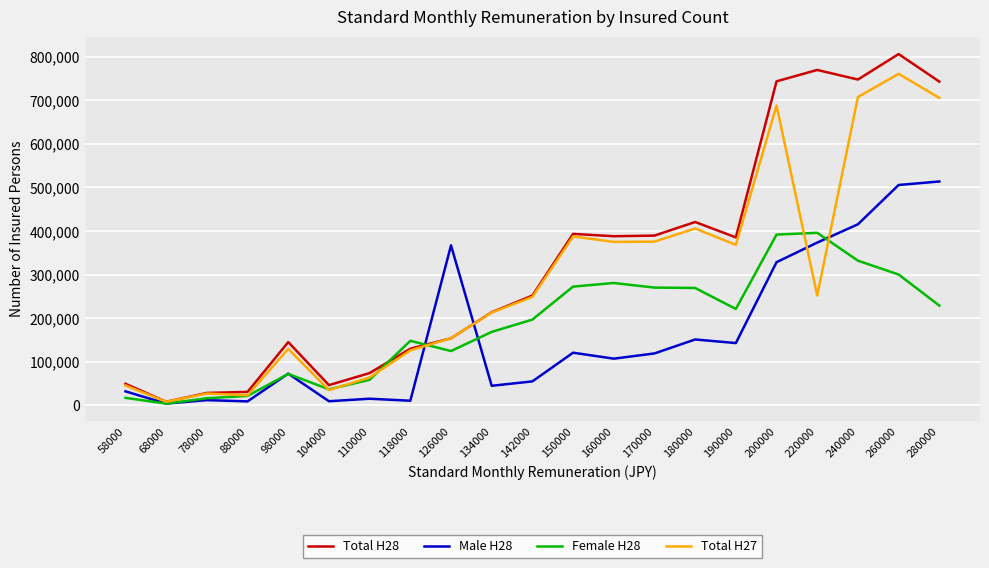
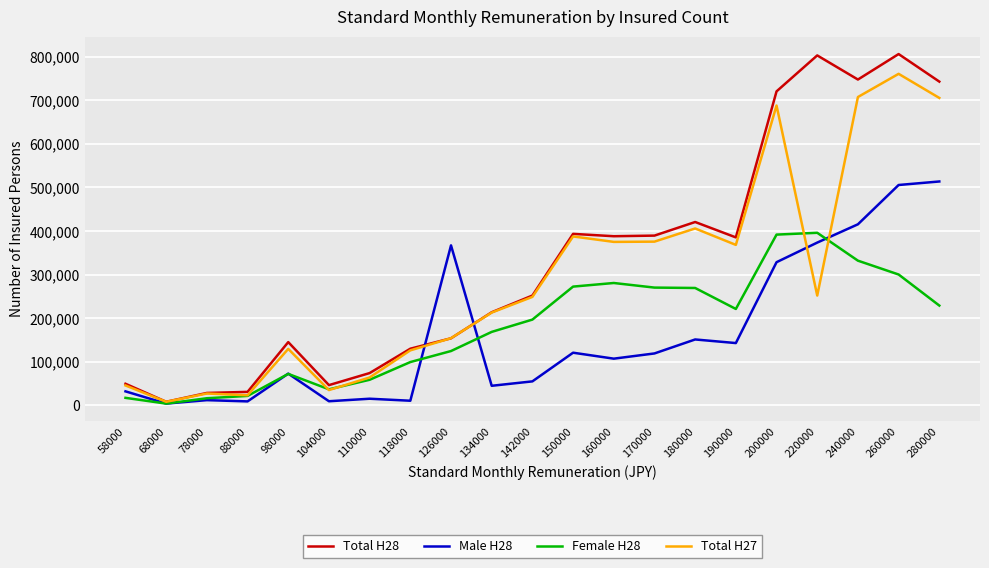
  {
    "Total H28": {
      "88000": "30,000",
      "98000": "150,000",
      "104000": "50,000",
      "110000": "70,000",
      "160000": "390,000",
      "170000": "390,000",
      "180000": "420,000",
      "190000": "390,000",
-     "200000": "740,000",
-     "220000": "770,000",
+     "200000": "720,000",
+     "220000": "800,000",
      "240000": "750,000",
      "260000": "810,000",
      "280000": "740,000"
    },
    "Male H28": {
      "58000": "30,000",
      "88000": "10,000",
      "104000": "10,000",
      "110000": "20,000",
      "118000": "10,000",
      "126000": "370,000",
      "134000": "50,000",
      "142000": "60,000",
      "150000": "120,000",
      "160000": "110,000",
      "170000": "120,000",
      "180000": "150,000",
      "190000": "140,000",
      "200000": "330,000",
      "220000": "370,000",
      "240000": "420,000",
      "260000": "510,000",
      "280000": "510,000"
    },
    "Female H28": {
      "58000": "20,000",
-     "118000": "150,000",
+     "118000": "100,000",
      "126000": "120,000",
      "134000": "170,000",
      "142000": "200,000",
      "150000": "270,000",
      "160000": "280,000",
      "170000": "270,000",
      "180000": "270,000",
      "190000": "220,000",
      "200000": "390,000",
      "220000": "400,000",
      "240000": "330,000",
      "260000": "300,000",
      "280000": "230,000"
    },
    "Total H27": {
      "98000": "130,000",
      "160000": "380,000",
      "170000": "380,000",
      "180000": "410,000",
      "190000": "370,000",
      "200000": "690,000",
      "220000": "250,000",
      "240000": "710,000",
      "260000": "760,000",
      "280000": "710,000"
    }
  }
